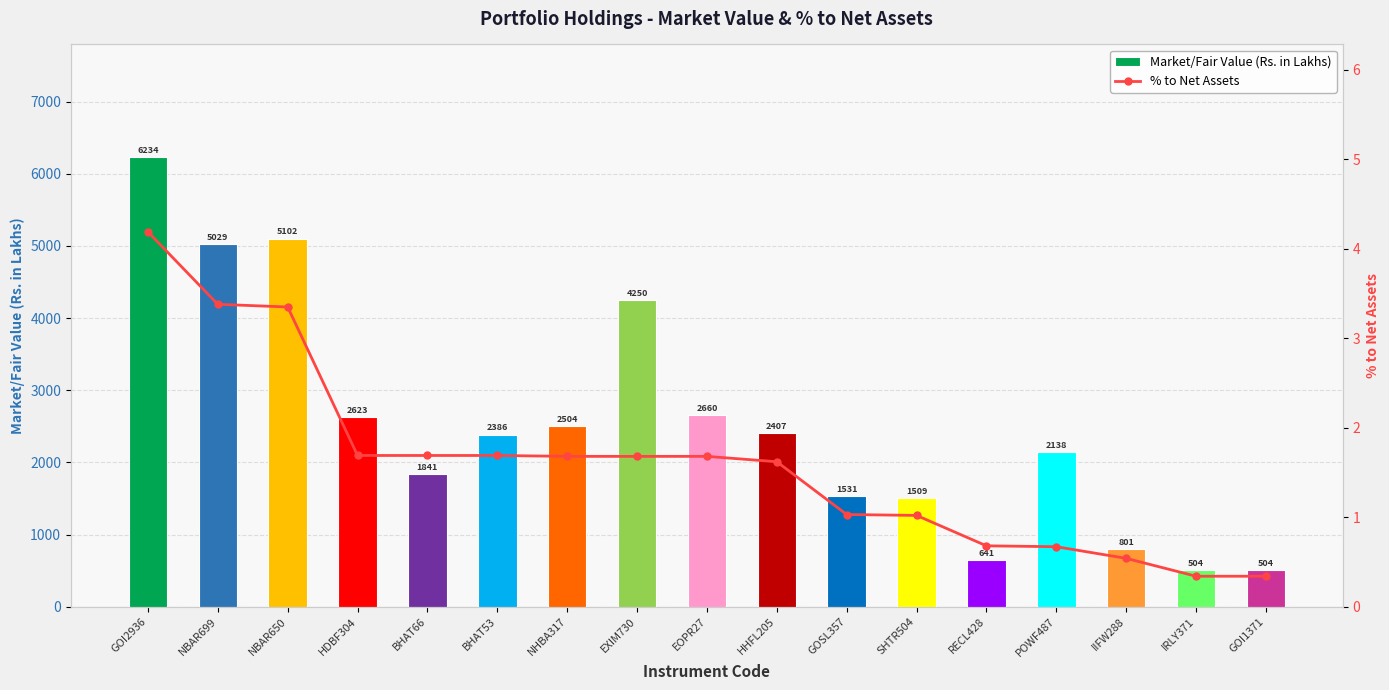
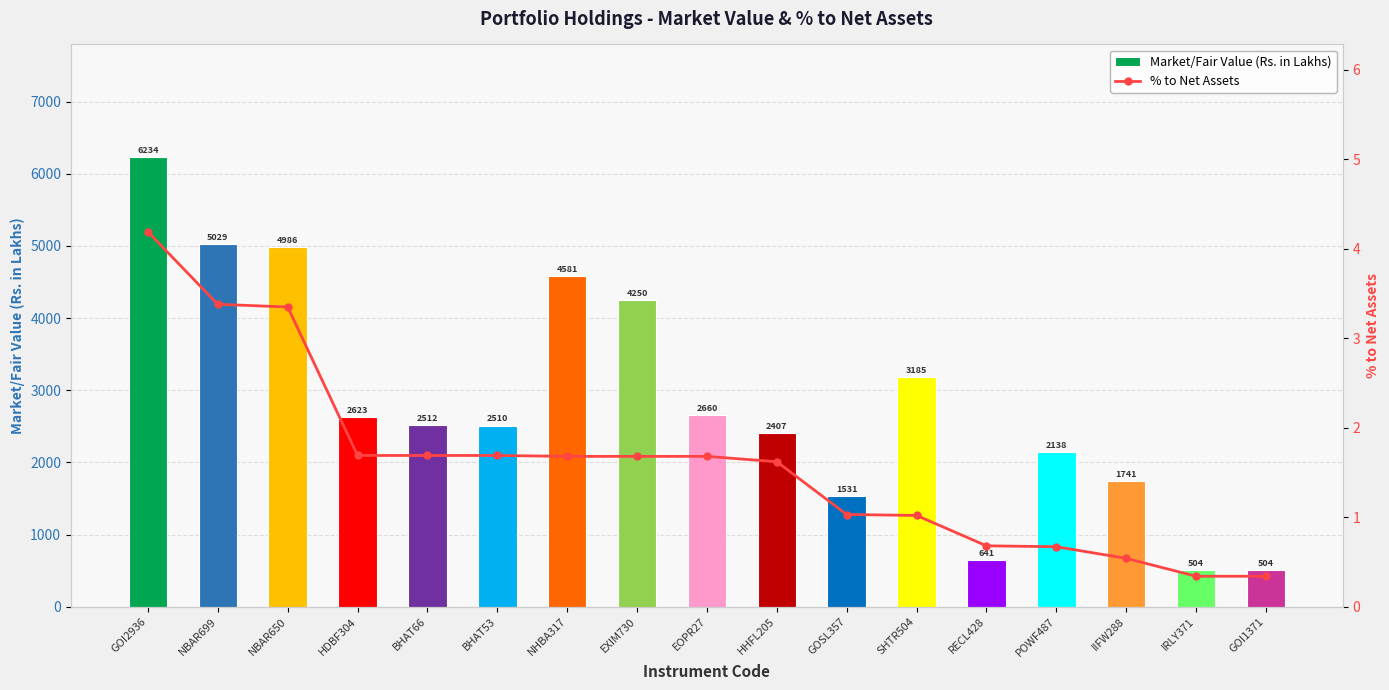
  {
    "Market/Fair Value (Rs. in Lakhs)": {
      "GOI2936": 6234,
      "NBAR699": 5029,
-     "NBAR650": 5102,
+     "NBAR650": 4986,
      "HDBF304": 2623,
-     "BHAT66": 1841,
-     "BHAT53": 2386,
-     "NHBA317": 2504,
+     "BHAT66": 2512,
+     "BHAT53": 2510,
+     "NHBA317": 4581,
      "EXIM730": 4250,
      "EOPR27": 2660,
      "HHFL205": 2407,
      "GOSL357": 1531,
-     "SHTR504": 1509,
+     "SHTR504": 3185,
      "RECL428": 641,
      "POWF487": 2138,
-     "IIFW288": 801,
+     "IIFW288": 1741,
      "IRLY371": 504,
      "GOI1371": 504
    }
  }
